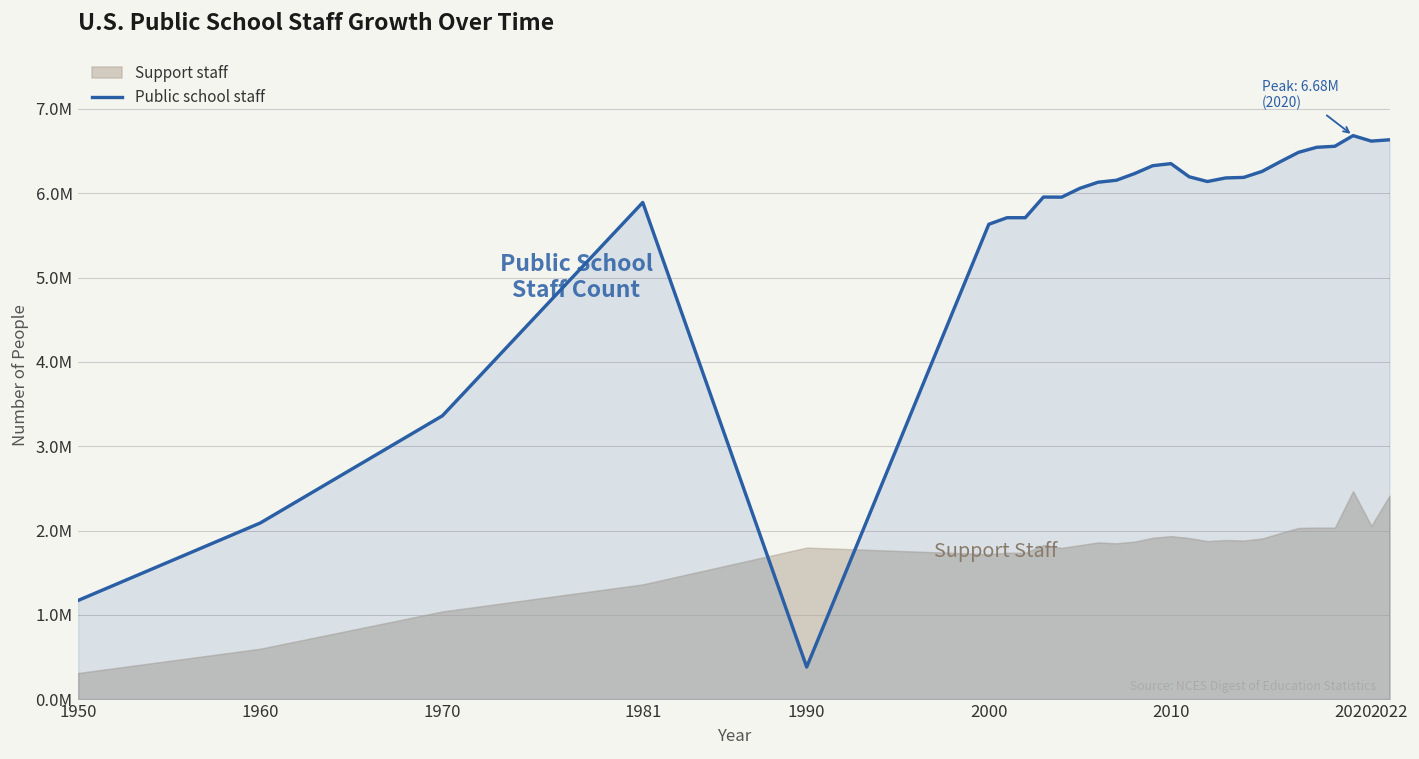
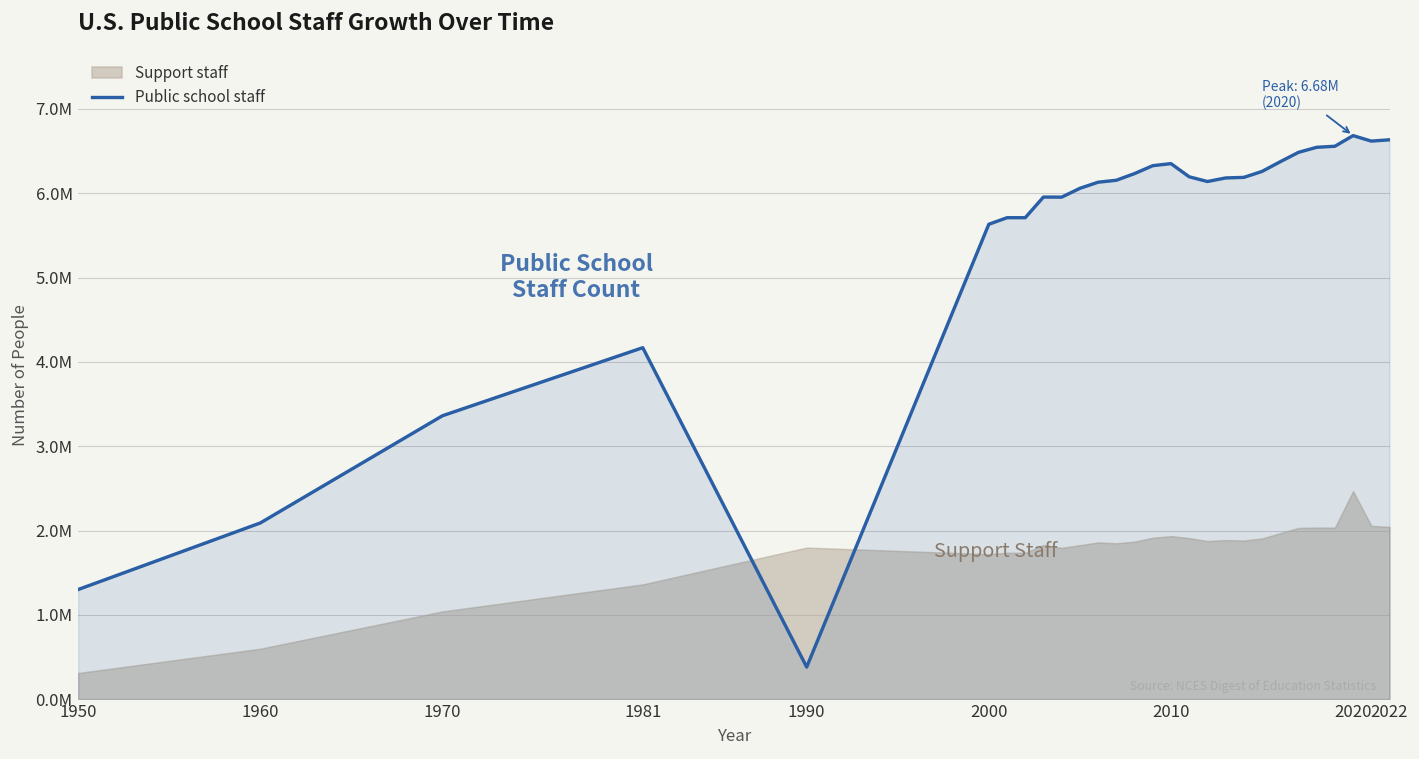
  {
    "Public school staff": {
-     "1950": 1200000,
+     "1950": 1300000,
      "1960": 2100000,
      "1970": 3400000,
-     "1981": 5900000,
+     "1981": 4200000,
      "1990": 400000,
      "2000": 5600000,
      "2010": 6400000,
      "2022": 6600000
    },
    "Support staff": {
      "1950": 300000,
      "1960": 600000,
      "1970": 1000000,
      "1981": 1400000,
      "1990": 1800000,
      "2000": 1700000,
      "2010": 1900000,
      "2020": 2500000,
-     "2022": 2400000
+     "2022": 2000000
    }
  }
